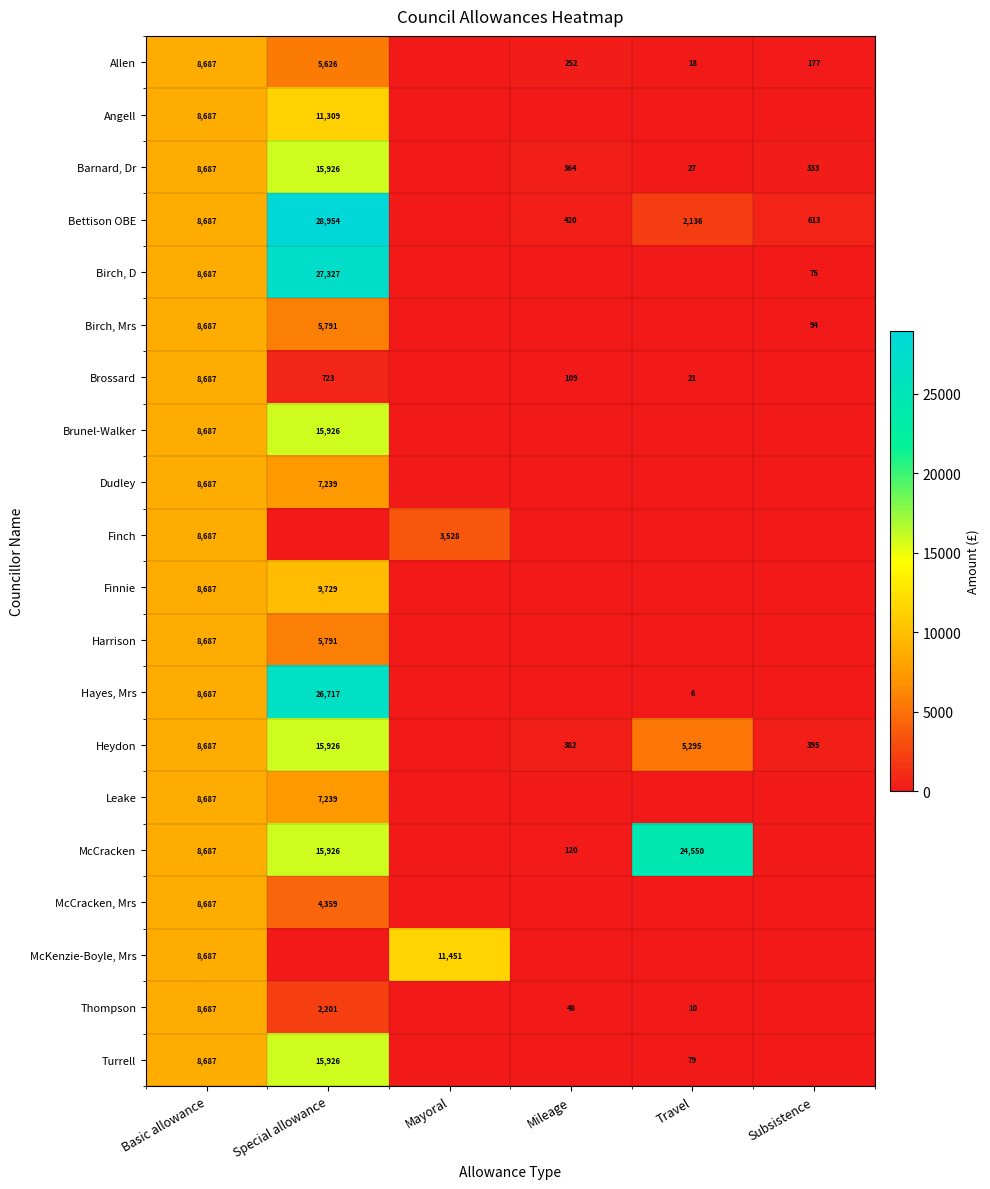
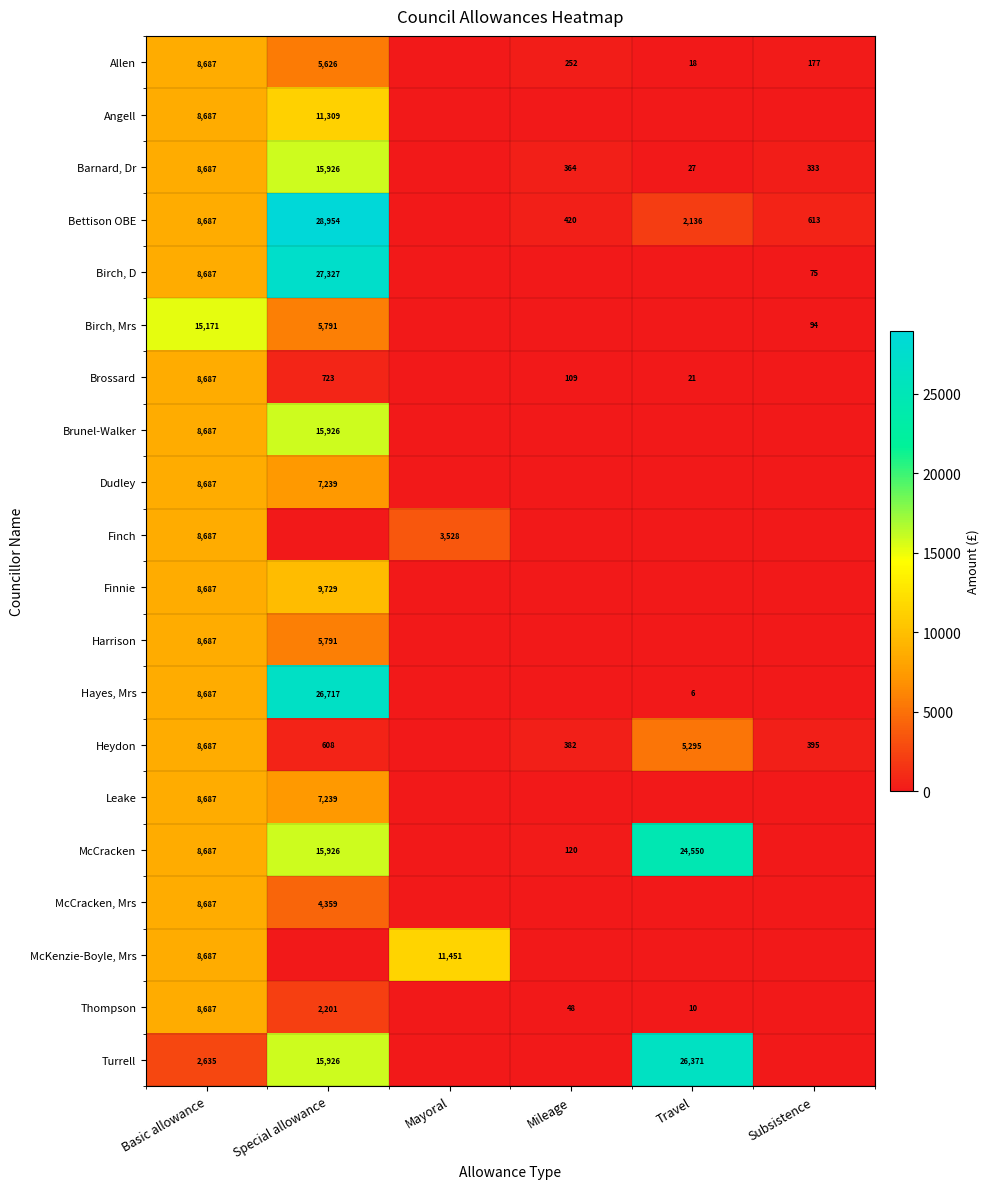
  {
    "Allen": {
      "Basic allowance": "8,687",
      "Special allowance": "5,626",
      "Mileage": "252",
      "Travel": "18",
      "Subsistence": "177"
    },
    "Angell": {
      "Basic allowance": "8,687",
      "Special allowance": "11,309"
    },
    "Barnard, Dr": {
      "Basic allowance": "8,687",
      "Special allowance": "15,926",
      "Mileage": "364",
      "Travel": "27",
      "Subsistence": "333"
    },
    "Bettison OBE": {
      "Basic allowance": "8,687",
      "Special allowance": "28,954",
      "Mileage": "420",
      "Travel": "2,136",
      "Subsistence": "613"
    },
    "Birch, D": {
      "Basic allowance": "8,687",
      "Special allowance": "27,327",
      "Subsistence": "75"
    },
    "Birch, Mrs": {
-     "Basic allowance": "8,687",
+     "Basic allowance": "15,171",
      "Special allowance": "5,791",
      "Subsistence": "94"
    },
    "Brossard": {
      "Basic allowance": "8,687",
      "Special allowance": "723",
      "Mileage": "109",
      "Travel": "21"
    },
    "Brunel-Walker": {
      "Basic allowance": "8,687",
      "Special allowance": "15,926"
    },
    "Dudley": {
      "Basic allowance": "8,687",
      "Special allowance": "7,239"
    },
    "Finch": {
      "Basic allowance": "8,687",
      "Mayoral": "3,528"
    },
    "Finnie": {
      "Basic allowance": "8,687",
      "Special allowance": "9,729"
    },
    "Harrison": {
      "Basic allowance": "8,687",
      "Special allowance": "5,791"
    },
    "Hayes, Mrs": {
      "Basic allowance": "8,687",
      "Special allowance": "26,717",
      "Travel": "6"
    },
    "Heydon": {
      "Basic allowance": "8,687",
-     "Special allowance": "15,926",
+     "Special allowance": "608",
      "Mileage": "382",
      "Travel": "5,295",
      "Subsistence": "395"
    },
    "Leake": {
      "Basic allowance": "8,687",
      "Special allowance": "7,239"
    },
    "McCracken": {
      "Basic allowance": "8,687",
      "Special allowance": "15,926",
      "Mileage": "120",
      "Travel": "24,550"
    },
    "McCracken, Mrs": {
      "Basic allowance": "8,687",
      "Special allowance": "4,359"
    },
    "McKenzie-Boyle, Mrs": {
      "Basic allowance": "8,687",
      "Mayoral": "11,451"
    },
    "Thompson": {
      "Basic allowance": "8,687",
      "Special allowance": "2,201",
      "Mileage": "48",
      "Travel": "10"
    },
    "Turrell": {
-     "Basic allowance": "8,687",
+     "Basic allowance": "2,635",
      "Special allowance": "15,926",
-     "Travel": "79"
+     "Travel": "26,371"
    }
  }
